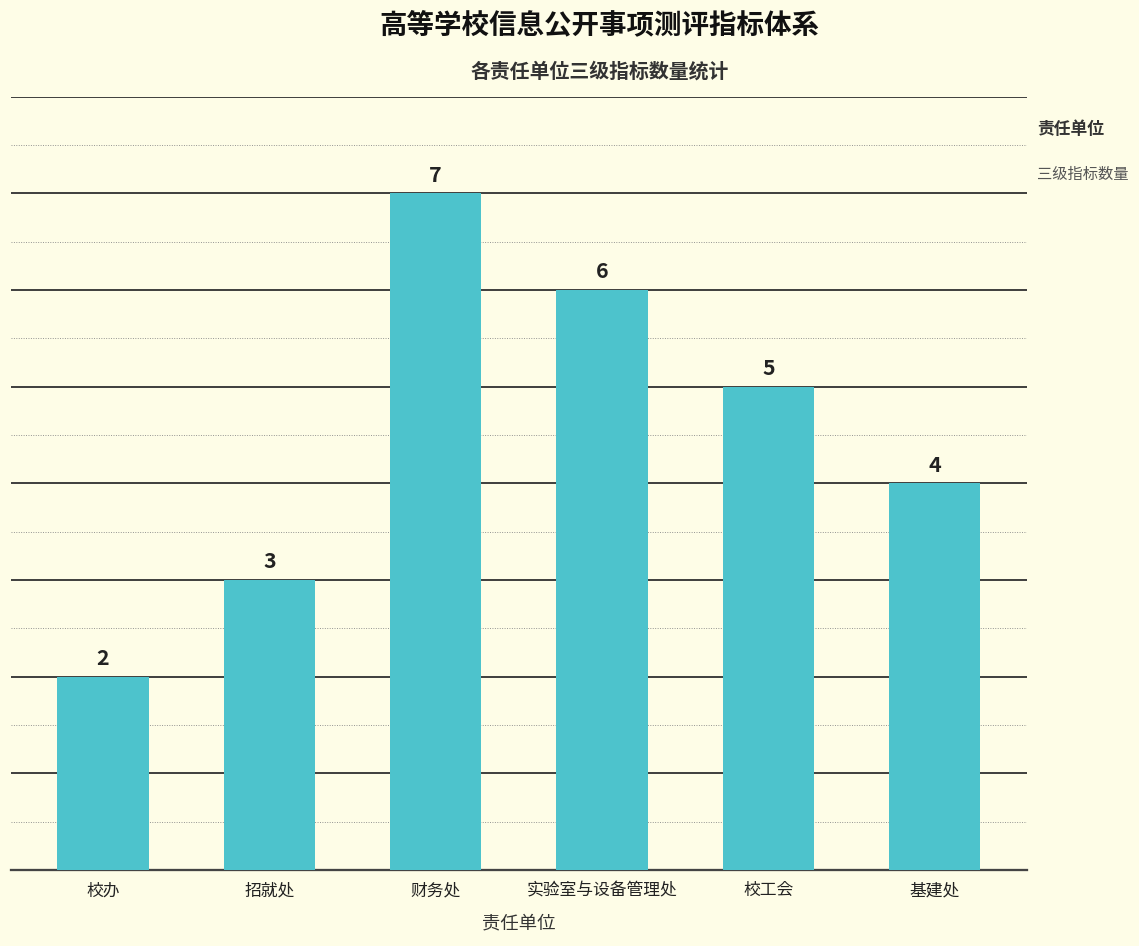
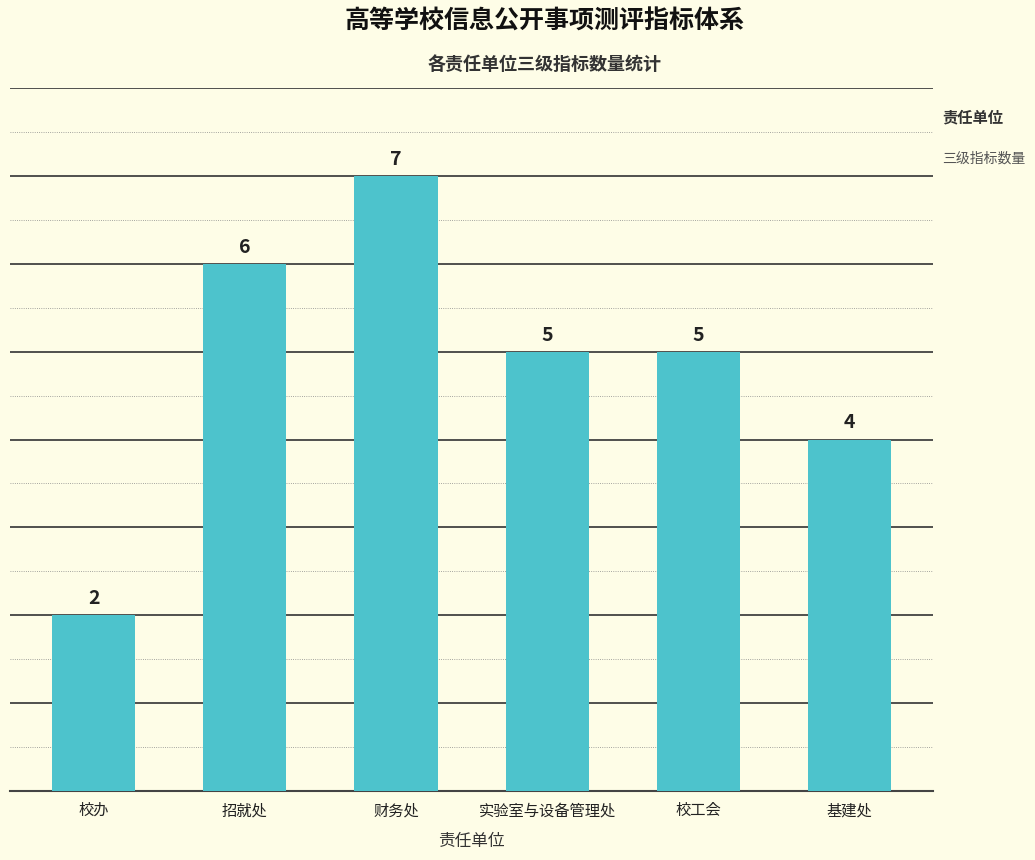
  {
    "校办": 2,
-   "招就处": 3,
+   "招就处": 6,
    "财务处": 7,
-   "实验室与设备管理处": 6,
+   "实验室与设备管理处": 5,
    "校工会": 5,
    "基建处": 4
  }
